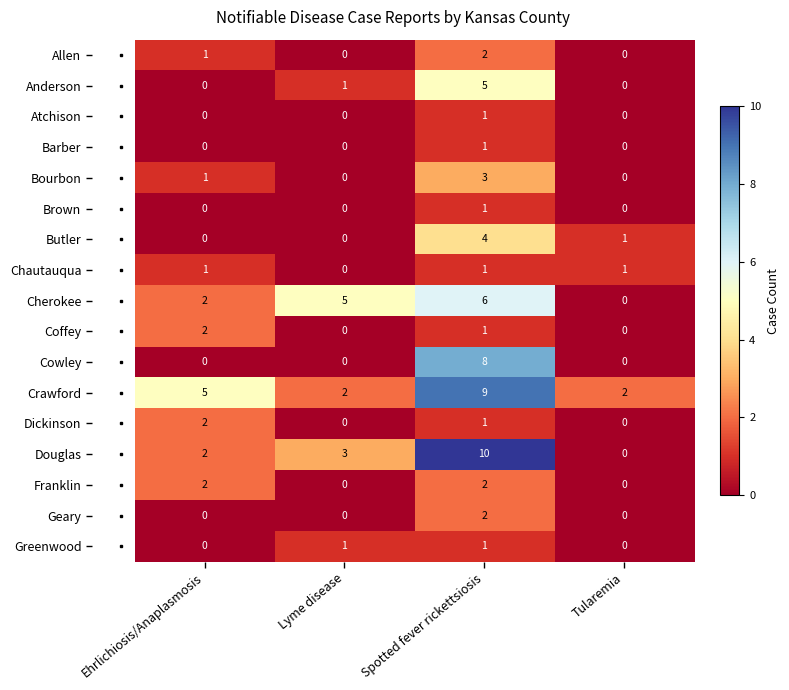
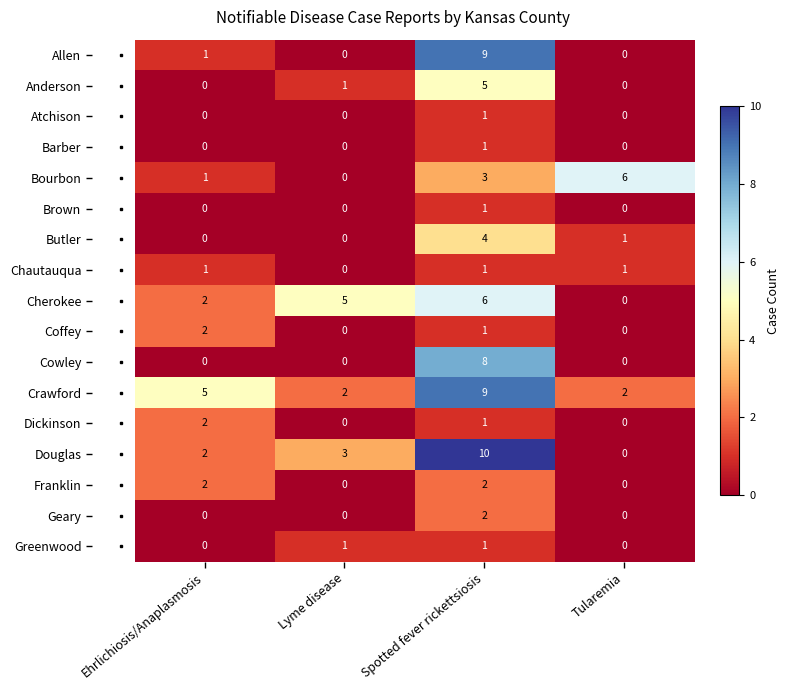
  {
    "Allen": {
      "Ehrlichiosis/Anaplasmosis": 1,
      "Lyme disease": 0,
-     "Spotted fever rickettsiosis": 2,
+     "Spotted fever rickettsiosis": 9,
      "Tularemia": 0
    },
    "Anderson": {
      "Ehrlichiosis/Anaplasmosis": 0,
      "Lyme disease": 1,
      "Spotted fever rickettsiosis": 5,
      "Tularemia": 0
    },
    "Atchison": {
      "Ehrlichiosis/Anaplasmosis": 0,
      "Lyme disease": 0,
      "Spotted fever rickettsiosis": 1,
      "Tularemia": 0
    },
    "Barber": {
      "Ehrlichiosis/Anaplasmosis": 0,
      "Lyme disease": 0,
      "Spotted fever rickettsiosis": 1,
      "Tularemia": 0
    },
    "Bourbon": {
      "Ehrlichiosis/Anaplasmosis": 1,
      "Lyme disease": 0,
      "Spotted fever rickettsiosis": 3,
-     "Tularemia": 0
+     "Tularemia": 6
    },
    "Brown": {
      "Ehrlichiosis/Anaplasmosis": 0,
      "Lyme disease": 0,
      "Spotted fever rickettsiosis": 1,
      "Tularemia": 0
    },
    "Butler": {
      "Ehrlichiosis/Anaplasmosis": 0,
      "Lyme disease": 0,
      "Spotted fever rickettsiosis": 4,
      "Tularemia": 1
    },
    "Chautauqua": {
      "Ehrlichiosis/Anaplasmosis": 1,
      "Lyme disease": 0,
      "Spotted fever rickettsiosis": 1,
      "Tularemia": 1
    },
    "Cherokee": {
      "Ehrlichiosis/Anaplasmosis": 2,
      "Lyme disease": 5,
      "Spotted fever rickettsiosis": 6,
      "Tularemia": 0
    },
    "Coffey": {
      "Ehrlichiosis/Anaplasmosis": 2,
      "Lyme disease": 0,
      "Spotted fever rickettsiosis": 1,
      "Tularemia": 0
    },
    "Cowley": {
      "Ehrlichiosis/Anaplasmosis": 0,
      "Lyme disease": 0,
      "Spotted fever rickettsiosis": 8,
      "Tularemia": 0
    },
    "Crawford": {
      "Ehrlichiosis/Anaplasmosis": 5,
      "Lyme disease": 2,
      "Spotted fever rickettsiosis": 9,
      "Tularemia": 2
    },
    "Dickinson": {
      "Ehrlichiosis/Anaplasmosis": 2,
      "Lyme disease": 0,
      "Spotted fever rickettsiosis": 1,
      "Tularemia": 0
    },
    "Douglas": {
      "Ehrlichiosis/Anaplasmosis": 2,
      "Lyme disease": 3,
      "Spotted fever rickettsiosis": 10,
      "Tularemia": 0
    },
    "Franklin": {
      "Ehrlichiosis/Anaplasmosis": 2,
      "Lyme disease": 0,
      "Spotted fever rickettsiosis": 2,
      "Tularemia": 0
    },
    "Geary": {
      "Ehrlichiosis/Anaplasmosis": 0,
      "Lyme disease": 0,
      "Spotted fever rickettsiosis": 2,
      "Tularemia": 0
    },
    "Greenwood": {
      "Ehrlichiosis/Anaplasmosis": 0,
      "Lyme disease": 1,
      "Spotted fever rickettsiosis": 1,
      "Tularemia": 0
    }
  }
